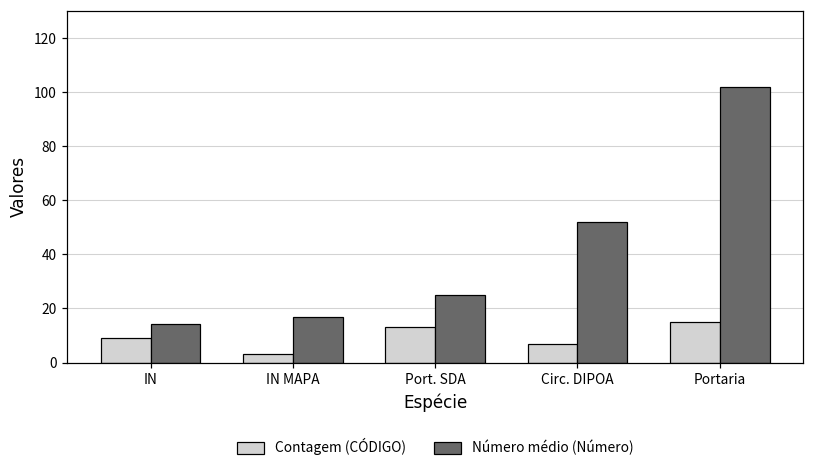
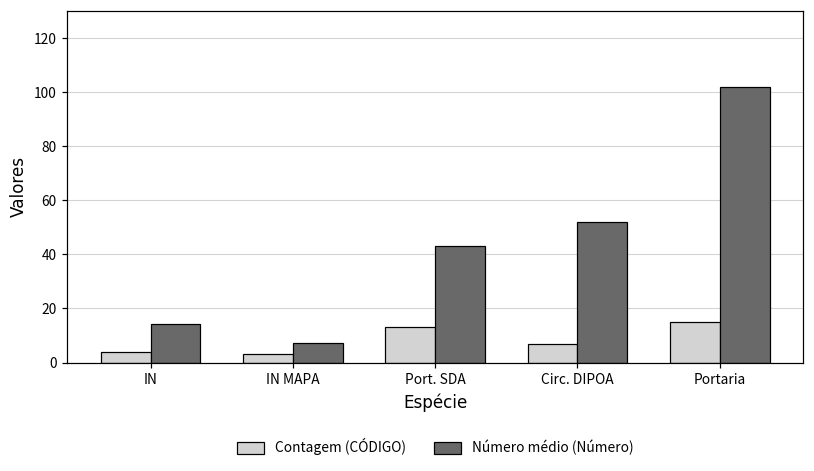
  {
    "Contagem (CÓDIGO)": {
-     "IN": 9,
+     "IN": 4,
      "IN MAPA": 3,
      "Port. SDA": 13,
      "Circ. DIPOA": 7,
      "Portaria": 15
    },
    "Número médio (Número)": {
      "IN": 14,
-     "IN MAPA": 17,
-     "Port. SDA": 25,
+     "IN MAPA": 7,
+     "Port. SDA": 43,
      "Circ. DIPOA": 52,
      "Portaria": 102
    }
  }
